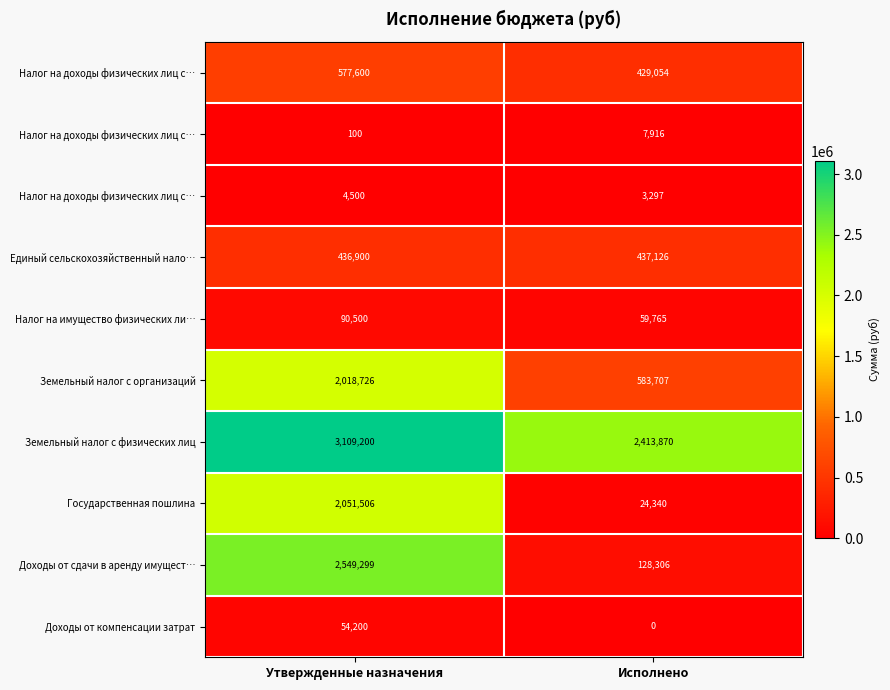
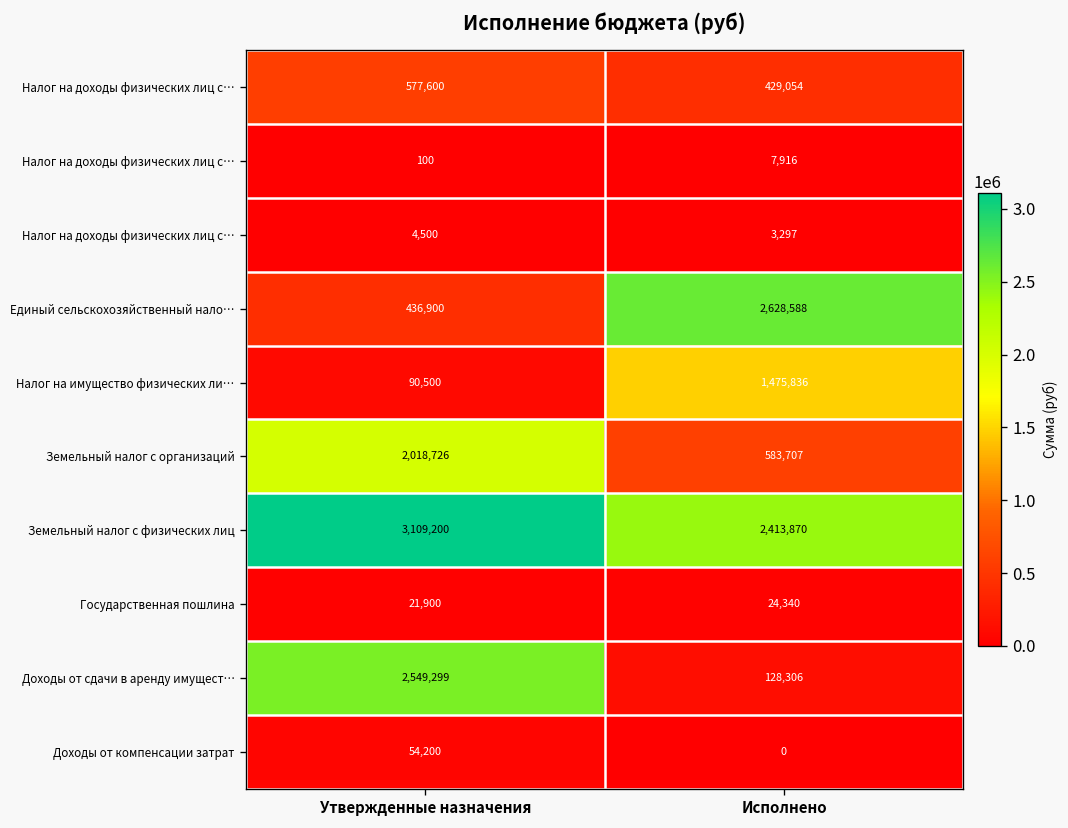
  {
    "Единый сельскохозяйственный нало…": {
      "Утвержденные назначения": "436,900",
-     "Исполнено": "437,126"
+     "Исполнено": "2,628,588"
    },
    "Налог на имущество физических ли…": {
      "Утвержденные назначения": "90,500",
-     "Исполнено": "59,765"
+     "Исполнено": "1,475,836"
    },
    "Земельный налог с организаций": {
      "Утвержденные назначения": "2,018,726",
      "Исполнено": "583,707"
    },
    "Земельный налог с физических лиц": {
      "Утвержденные назначения": "3,109,200",
      "Исполнено": "2,413,870"
    },
    "Государственная пошлина": {
-     "Утвержденные назначения": "2,051,506",
+     "Утвержденные назначения": "21,900",
      "Исполнено": "24,340"
    },
    "Доходы от сдачи в аренду имущест…": {
      "Утвержденные назначения": "2,549,299",
      "Исполнено": "128,306"
    },
    "Доходы от компенсации затрат": {
      "Утвержденные назначения": "54,200",
      "Исполнено": "0"
    }
  }
